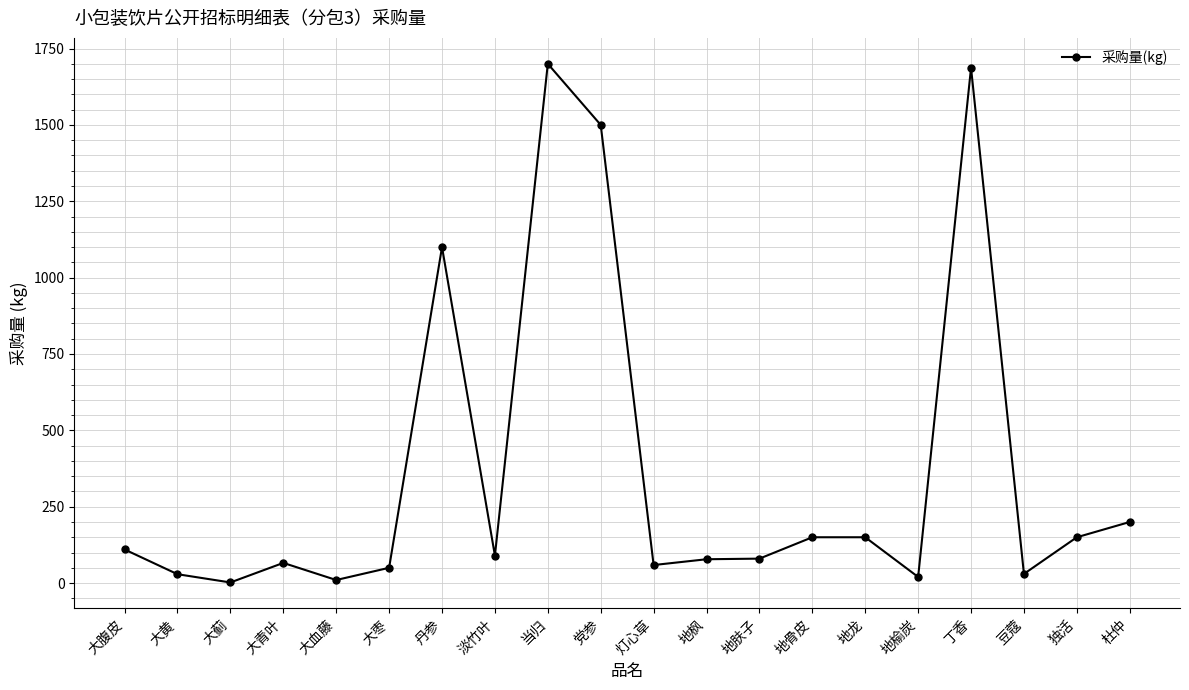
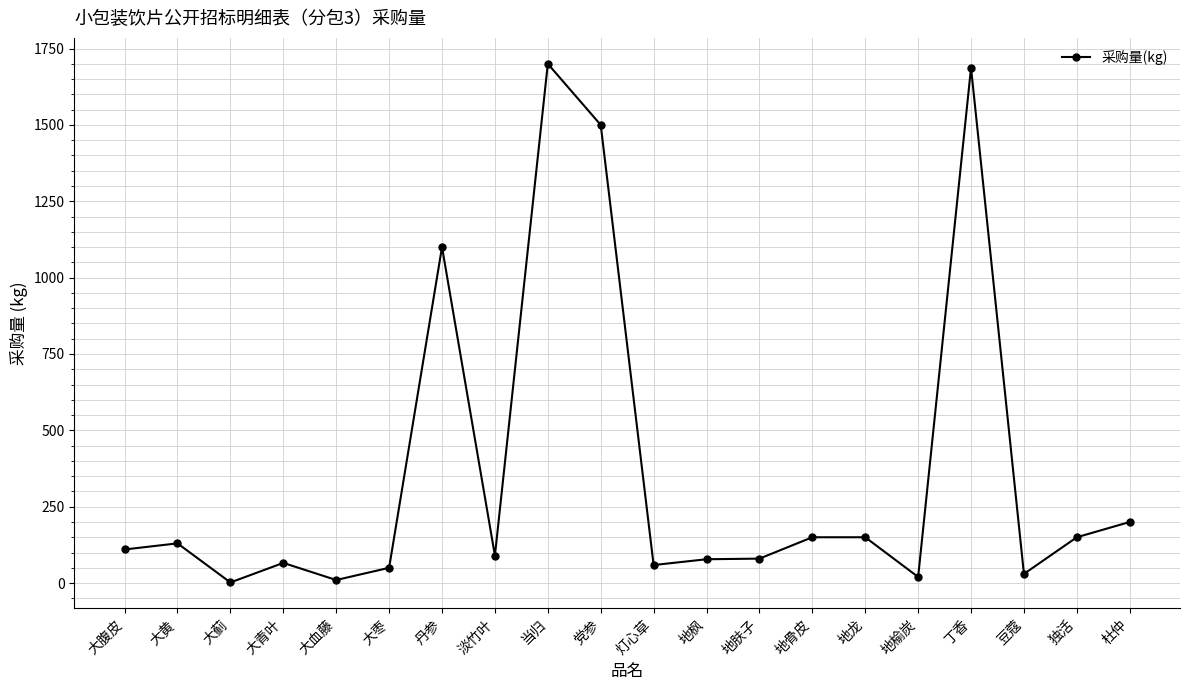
  {
    "大腹皮": 110,
-   "大黄": 30,
+   "大黄": 130,
    "大蓟": 0,
    "大青叶": 70,
    "大血藤": 10,
    "大枣": 50,
    "丹参": 1100,
    "淡竹叶": 90,
    "当归": 1700,
    "党参": 1500,
    "灯心草": 60,
    "地枫": 80,
    "地肤子": 80,
    "地骨皮": 150,
    "地龙": 150,
    "地榆炭": 20,
    "丁香": 1690,
    "豆蔻": 30,
    "独活": 150,
    "杜仲": 200
  }
